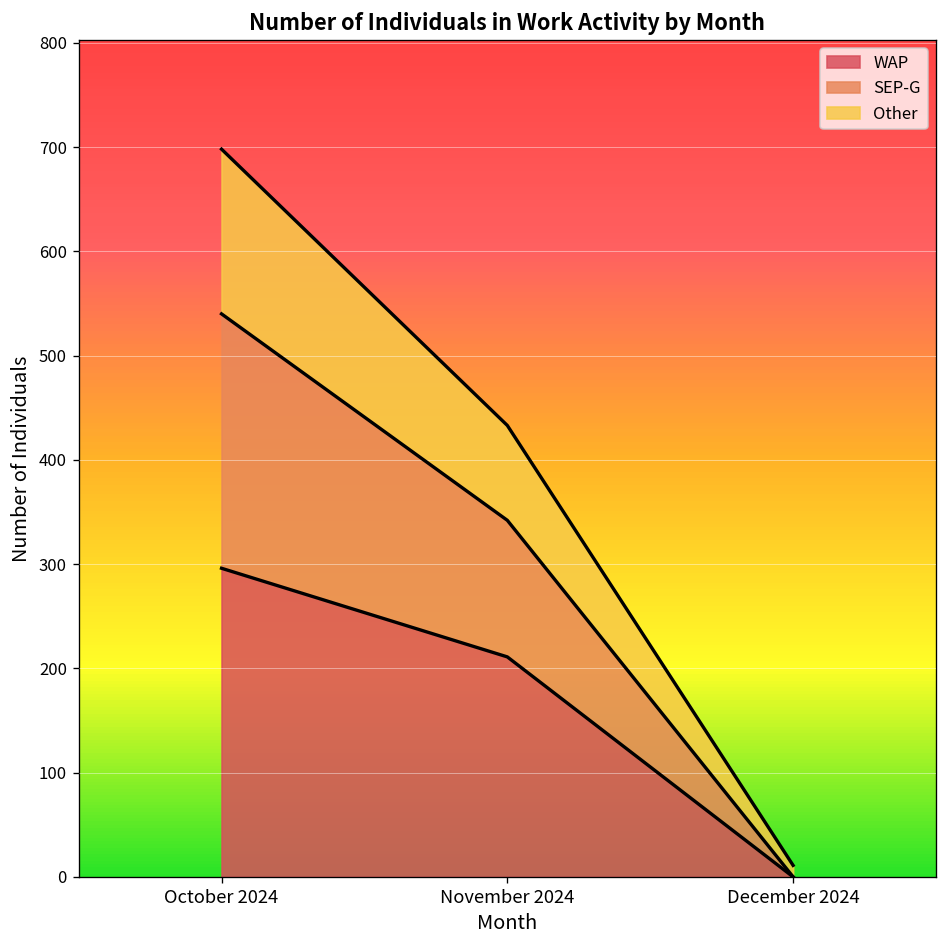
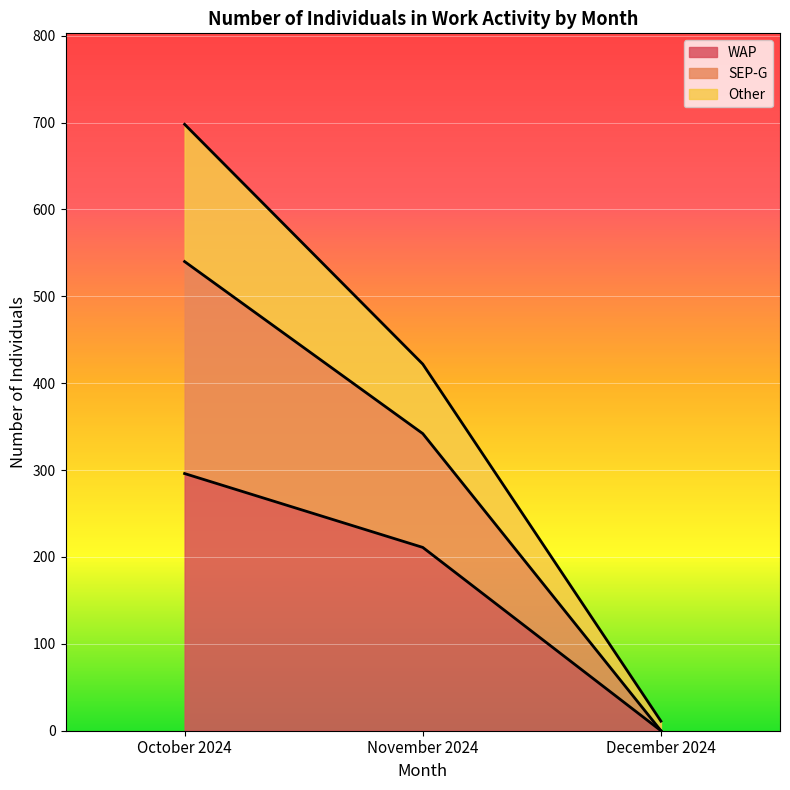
  {
    "Other": {
      "October 2024": 160,
-     "November 2024": 90,
+     "November 2024": 80,
      "December 2024": 10
    }
  }
